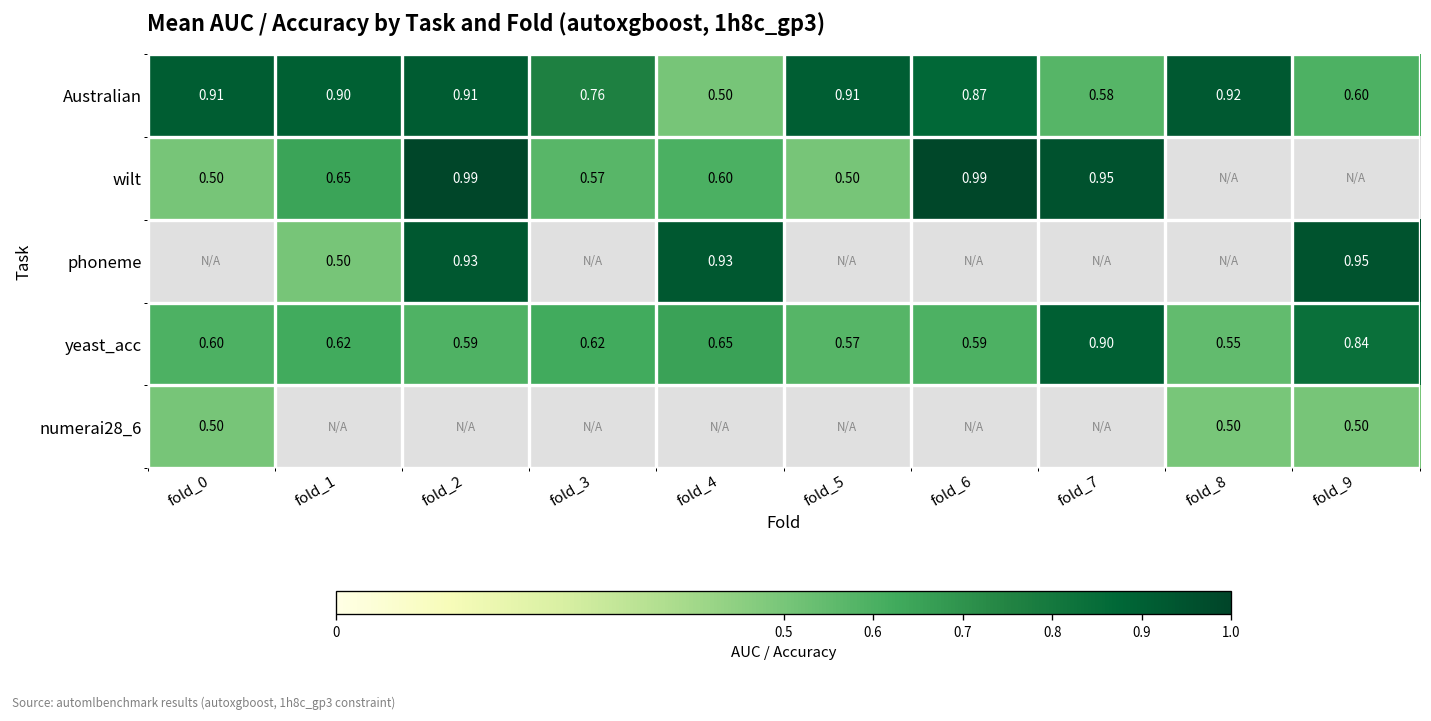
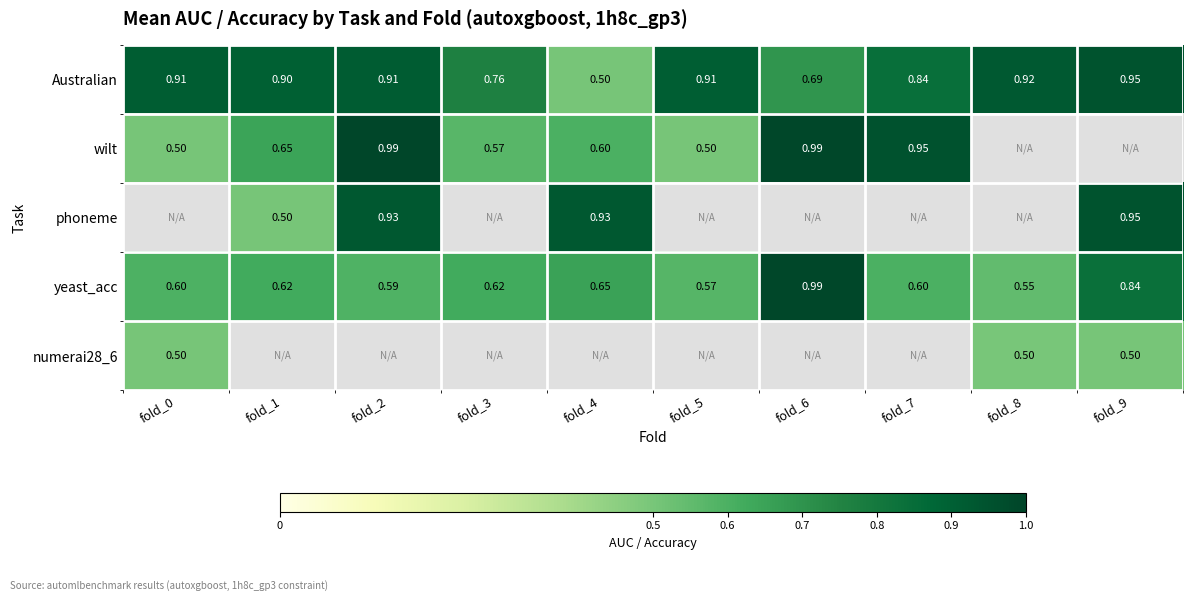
  {
    "Australian": {
      "fold_0": 0.91,
      "fold_1": 0.90,
      "fold_2": 0.91,
      "fold_3": 0.76,
      "fold_4": 0.50,
      "fold_5": 0.91,
-     "fold_6": 0.87,
-     "fold_7": 0.58,
+     "fold_6": 0.69,
+     "fold_7": 0.84,
      "fold_8": 0.92,
-     "fold_9": 0.60
+     "fold_9": 0.95
    },
    "wilt": {
      "fold_0": 0.50,
      "fold_1": 0.65,
      "fold_2": 0.99,
      "fold_3": 0.57,
      "fold_4": 0.60,
      "fold_5": 0.50,
      "fold_6": 0.99,
      "fold_7": 0.95
    },
    "phoneme": {
      "fold_1": 0.50,
      "fold_2": 0.93,
      "fold_4": 0.93,
      "fold_9": 0.95
    },
    "yeast_acc": {
      "fold_0": 0.60,
      "fold_1": 0.62,
      "fold_2": 0.59,
      "fold_3": 0.62,
      "fold_4": 0.65,
      "fold_5": 0.57,
-     "fold_6": 0.59,
-     "fold_7": 0.90,
+     "fold_6": 0.99,
+     "fold_7": 0.60,
      "fold_8": 0.55,
      "fold_9": 0.84
    },
    "numerai28_6": {
      "fold_0": 0.50,
      "fold_8": 0.50,
      "fold_9": 0.50
    }
  }
